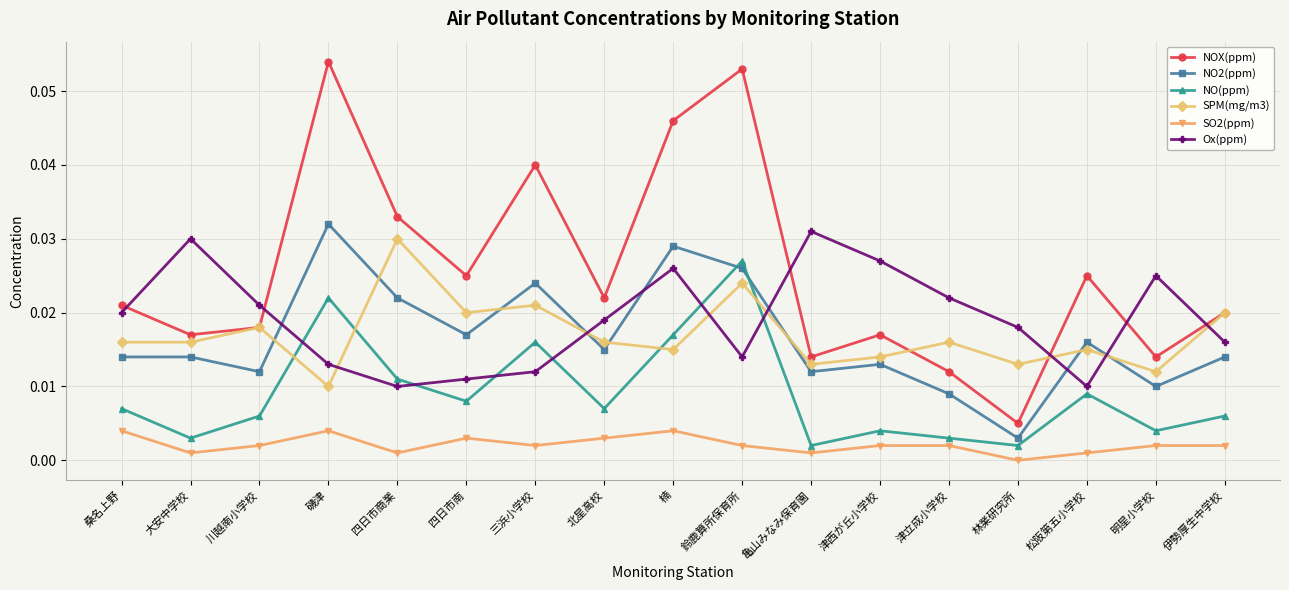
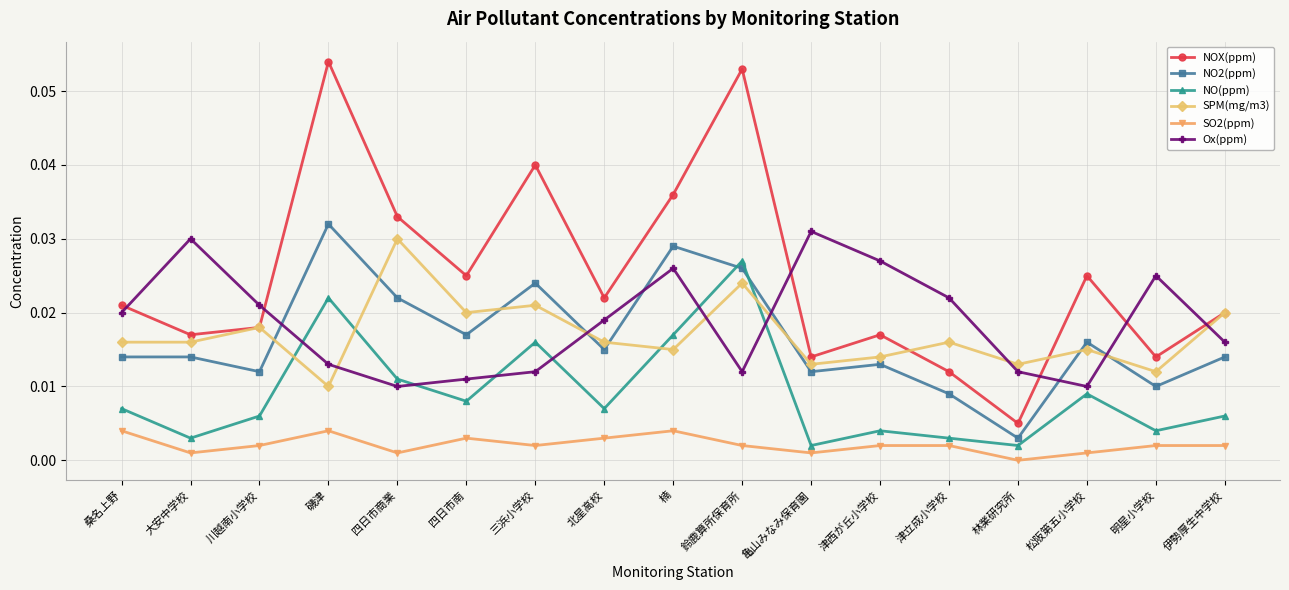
  {
    "NOX(ppm)": {
      "桑名上野": 0.021,
      "大安中学校": 0.017,
      "磯津": 0.054,
      "四日市商業": 0.033,
      "四日市南": 0.025,
      "三浜小学校": 0.040,
      "北星高校": 0.022,
-     "楠": 0.046,
+     "楠": 0.036,
      "鈴鹿算所保育所": 0.053,
      "亀山みなみ保育園": 0.014,
      "津西が丘小学校": 0.017,
      "津立成小学校": 0.012,
      "林業研究所": 0.005,
      "松阪第五小学校": 0.025,
      "明星小学校": 0.014
    },
    "Ox(ppm)": {
      "桑名上野": 0.020,
      "大安中学校": 0.030,
      "川越南小学校": 0.021,
      "磯津": 0.013,
      "四日市商業": 0.010,
      "四日市南": 0.011,
      "三浜小学校": 0.012,
      "北星高校": 0.019,
      "楠": 0.026,
-     "鈴鹿算所保育所": 0.014,
+     "鈴鹿算所保育所": 0.012,
      "亀山みなみ保育園": 0.031,
      "津西が丘小学校": 0.027,
      "津立成小学校": 0.022,
-     "林業研究所": 0.018,
+     "林業研究所": 0.012,
      "松阪第五小学校": 0.010,
      "明星小学校": 0.025,
      "伊勢厚生中学校": 0.016
    }
  }
